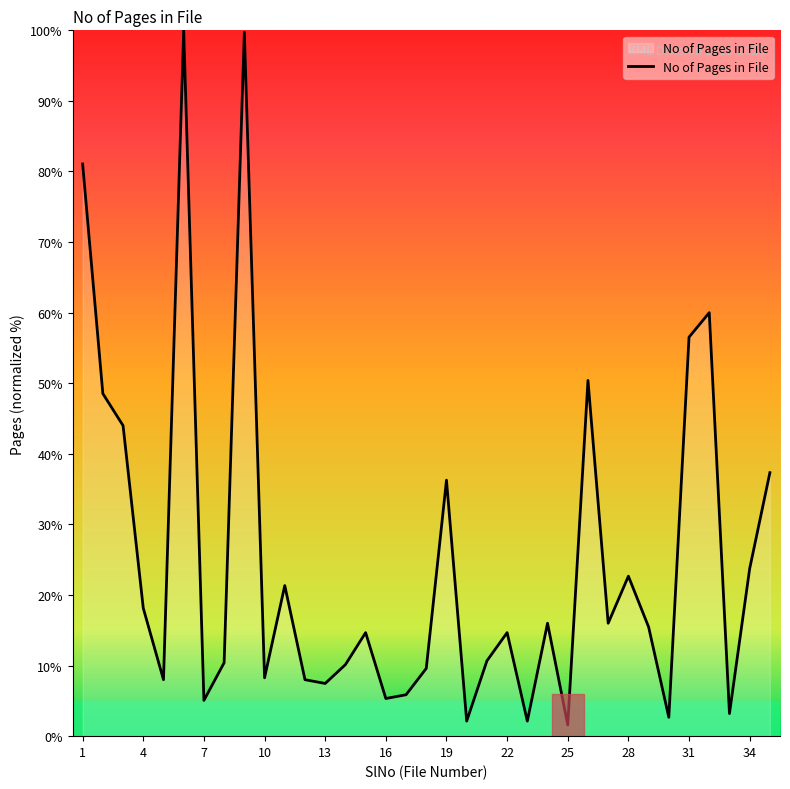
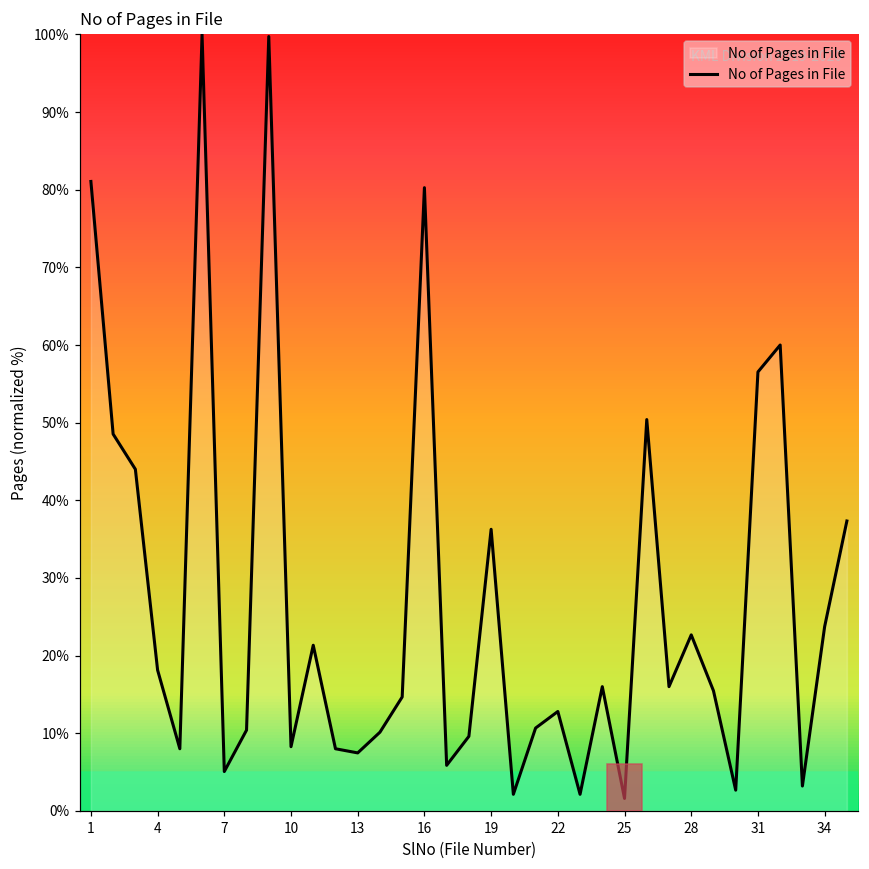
  {
    "1": "81%",
    "4": "18%",
    "7": "5%",
    "10": "8%",
    "13": "7%",
-   "16": "5%",
+   "16": "80%",
    "19": "36%",
-   "22": "15%",
+   "22": "13%",
    "28": "23%",
    "31": "57%",
    "34": "24%"
  }
